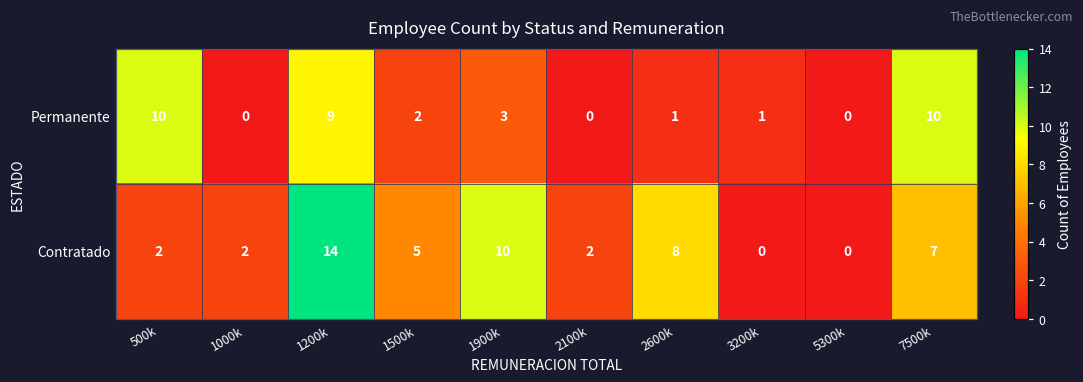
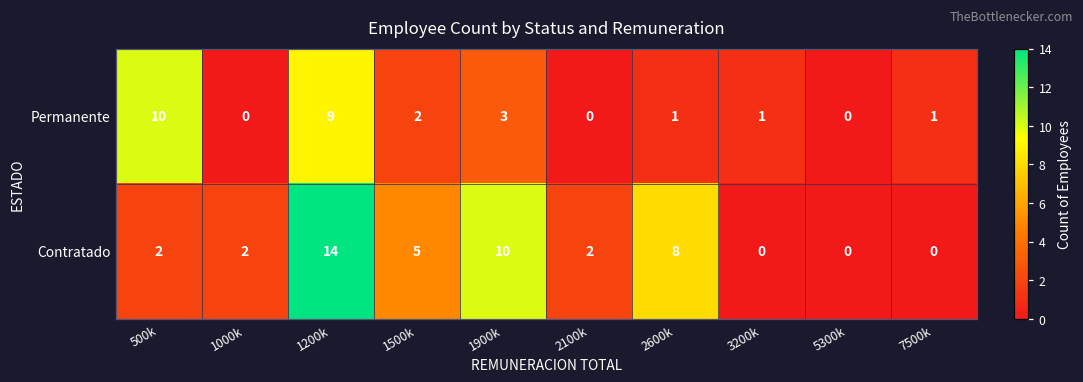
  {
    "Permanente": {
      "500k": 10,
      "1000k": 0,
      "1200k": 9,
      "1500k": 2,
      "1900k": 3,
      "2100k": 0,
      "2600k": 1,
      "3200k": 1,
      "5300k": 0,
-     "7500k": 10
+     "7500k": 1
    },
    "Contratado": {
      "500k": 2,
      "1000k": 2,
      "1200k": 14,
      "1500k": 5,
      "1900k": 10,
      "2100k": 2,
      "2600k": 8,
      "3200k": 0,
      "5300k": 0,
-     "7500k": 7
+     "7500k": 0
    }
  }
